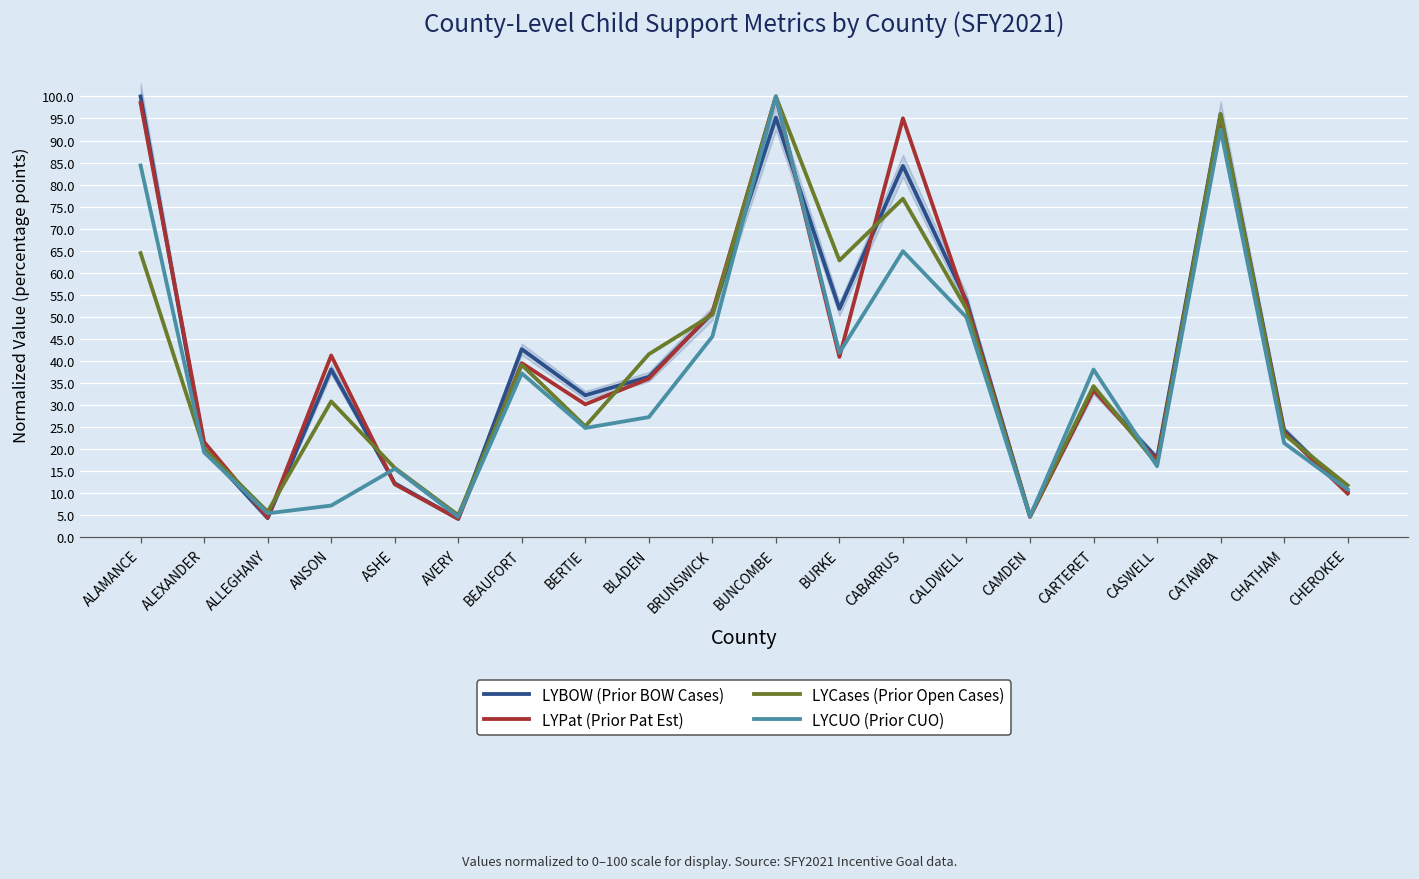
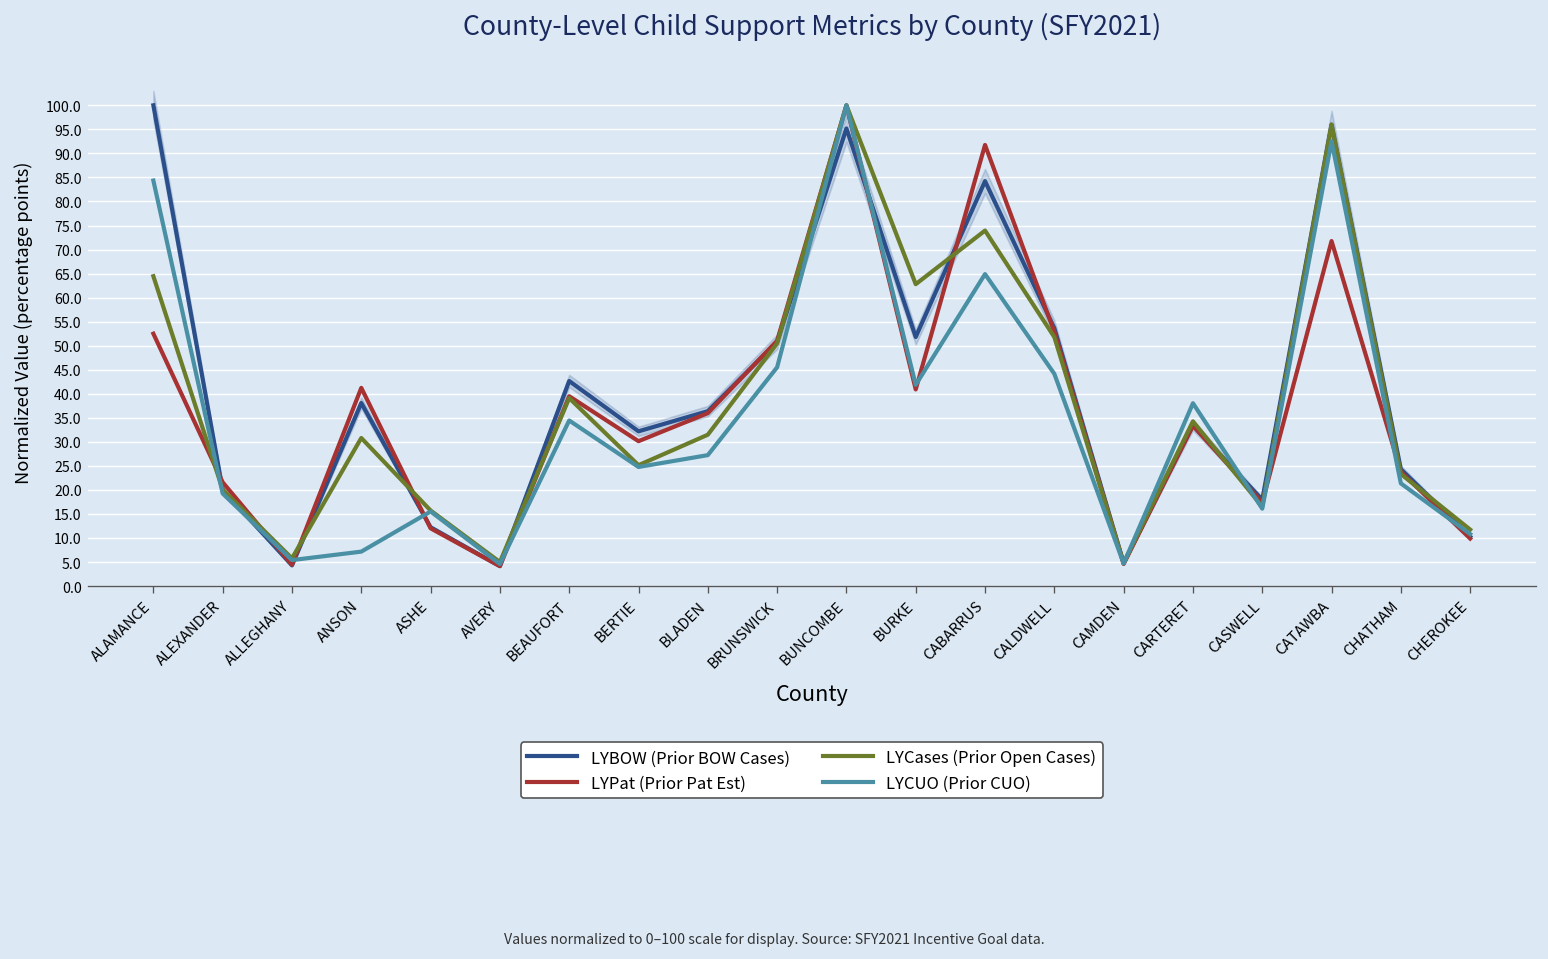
  {
    "LYPat (Prior Pat Est)": {
-     "ALAMANCE": 99,
+     "ALAMANCE": 52,
      "ALEXANDER": 22,
      "ANSON": 41,
      "BERTIE": 30,
      "BURKE": 41,
-     "CABARRUS": 95,
+     "CABARRUS": 92,
      "CALDWELL": 53,
-     "CATAWBA": 95
+     "CATAWBA": 72
    },
    "LYCases (Prior Open Cases)": {
      "ALAMANCE": 64,
      "ANSON": 31,
-     "BLADEN": 42,
+     "BLADEN": 31,
      "BURKE": 63,
-     "CABARRUS": 77,
+     "CABARRUS": 74,
      "CALDWELL": 52,
      "CHEROKEE": 12
    },
    "LYCUO (Prior CUO)": {
      "ALAMANCE": 84,
      "ALEXANDER": 19,
      "ANSON": 7,
-     "BEAUFORT": 37,
+     "BEAUFORT": 34,
      "BLADEN": 27,
      "BRUNSWICK": 46,
      "BURKE": 42,
      "CABARRUS": 65,
-     "CALDWELL": 50,
+     "CALDWELL": 44,
      "CARTERET": 38,
      "CATAWBA": 93,
      "CHATHAM": 21
    }
  }
